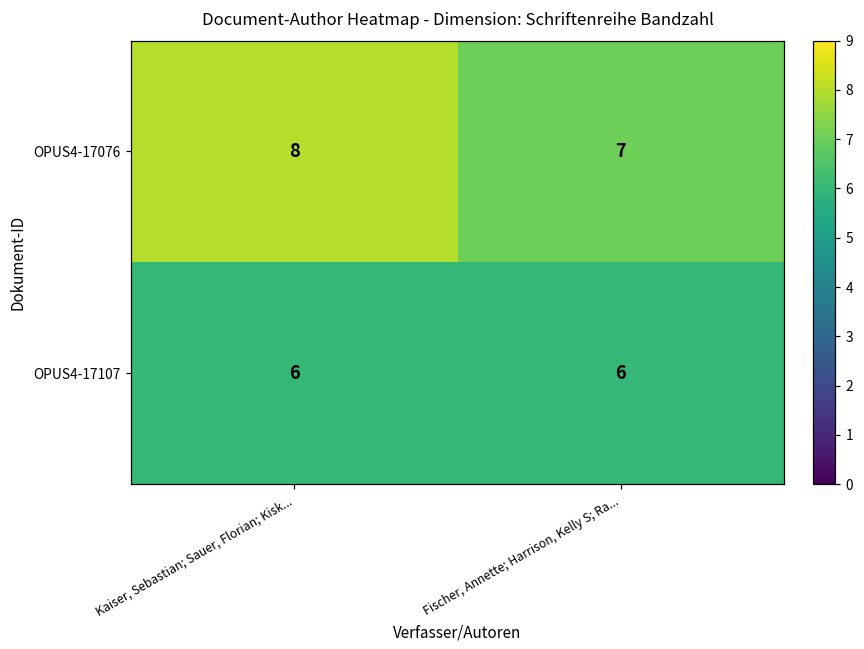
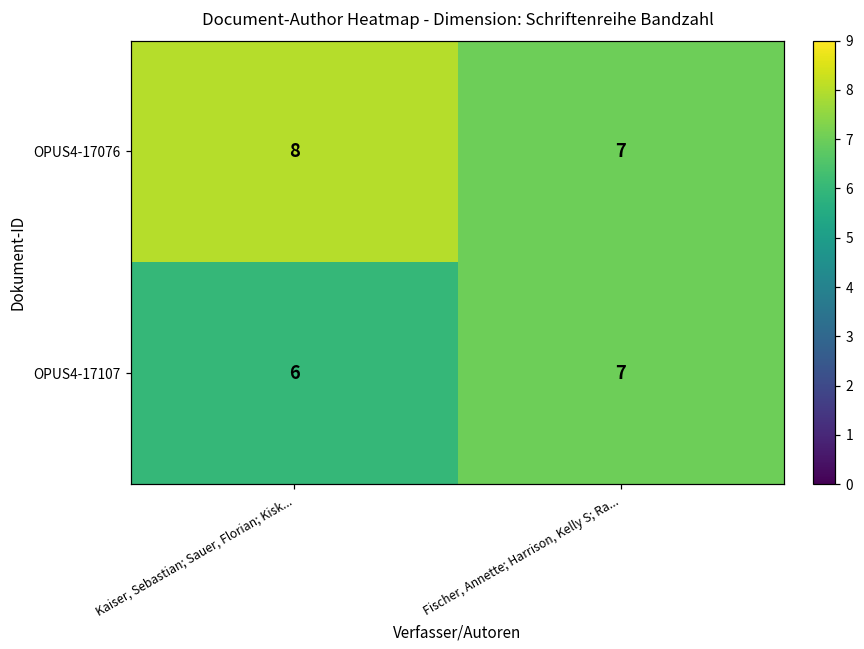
  {
    "OPUS4-17076": {
      "Kaiser, Sebastian; Sauer, Florian; Kisk...": 8,
      "Fischer, Annette; Harrison, Kelly S; Ra...": 7
    },
    "OPUS4-17107": {
      "Kaiser, Sebastian; Sauer, Florian; Kisk...": 6,
-     "Fischer, Annette; Harrison, Kelly S; Ra...": 6
+     "Fischer, Annette; Harrison, Kelly S; Ra...": 7
    }
  }
